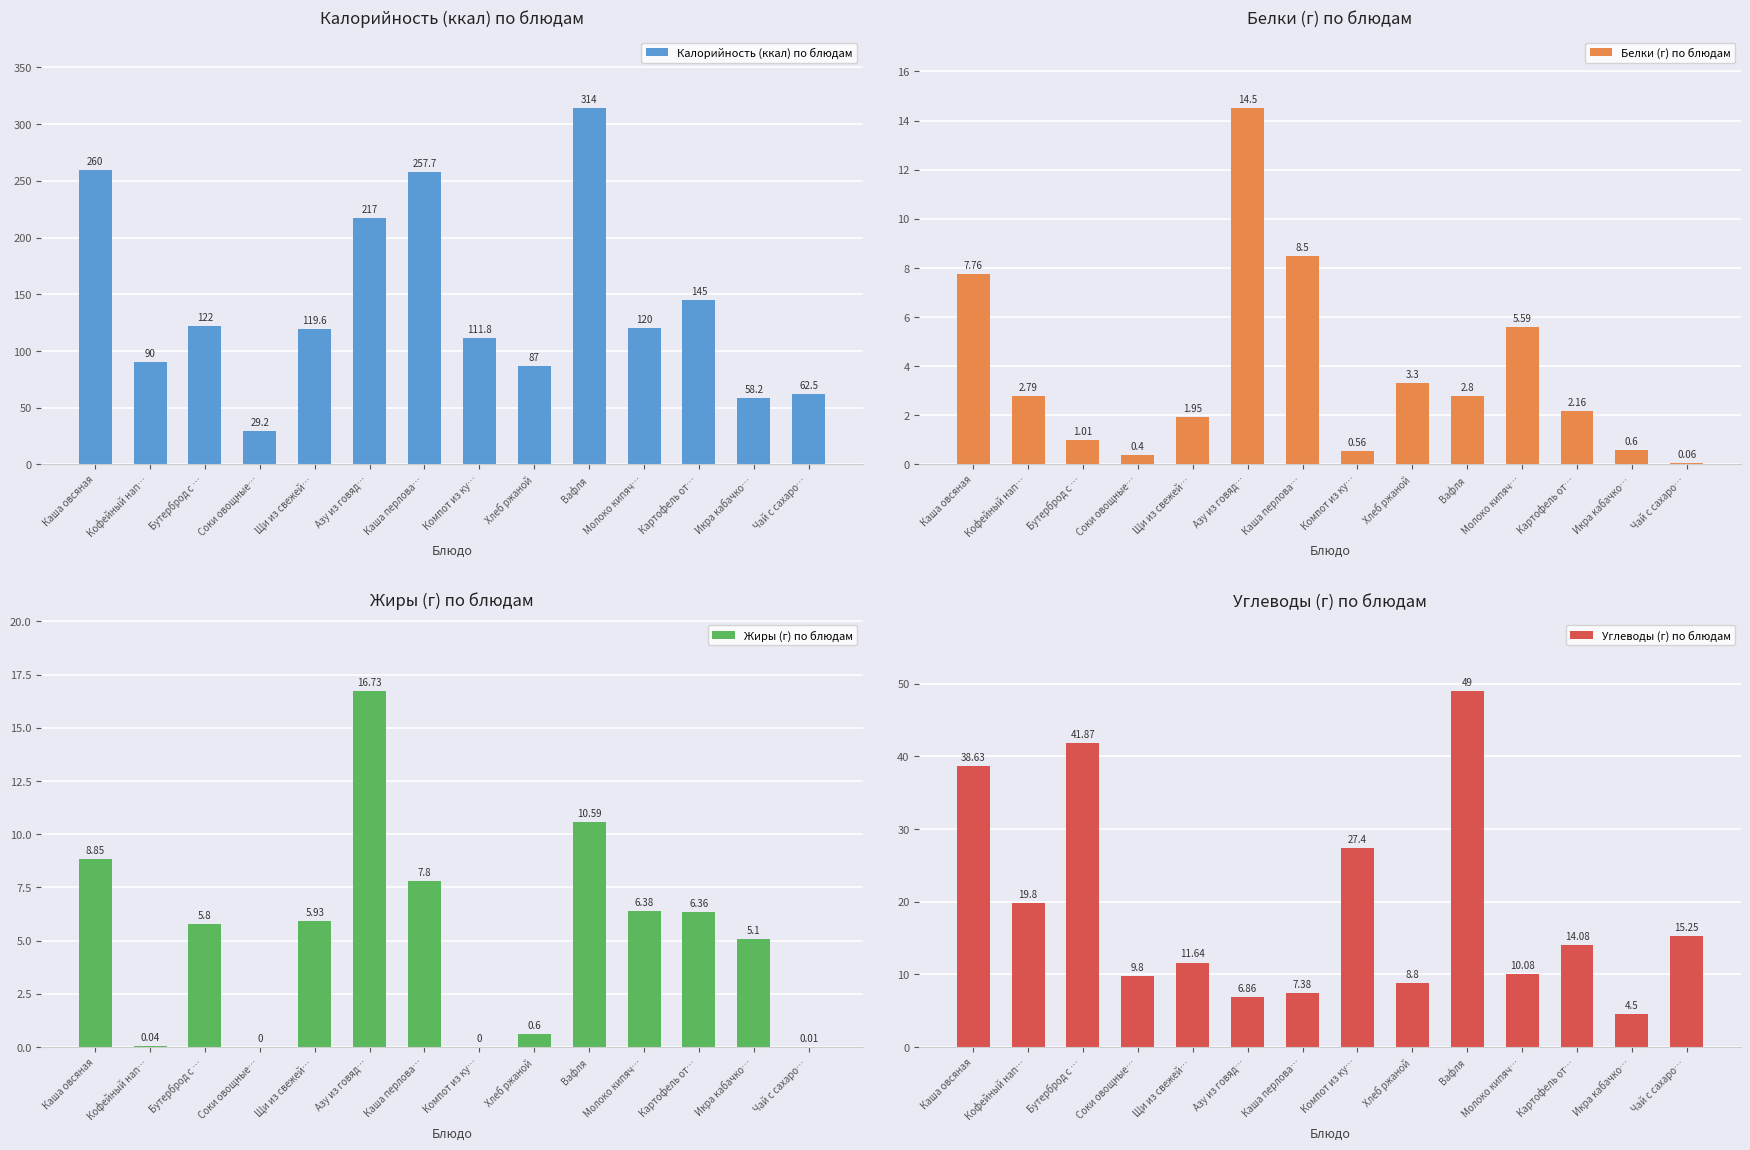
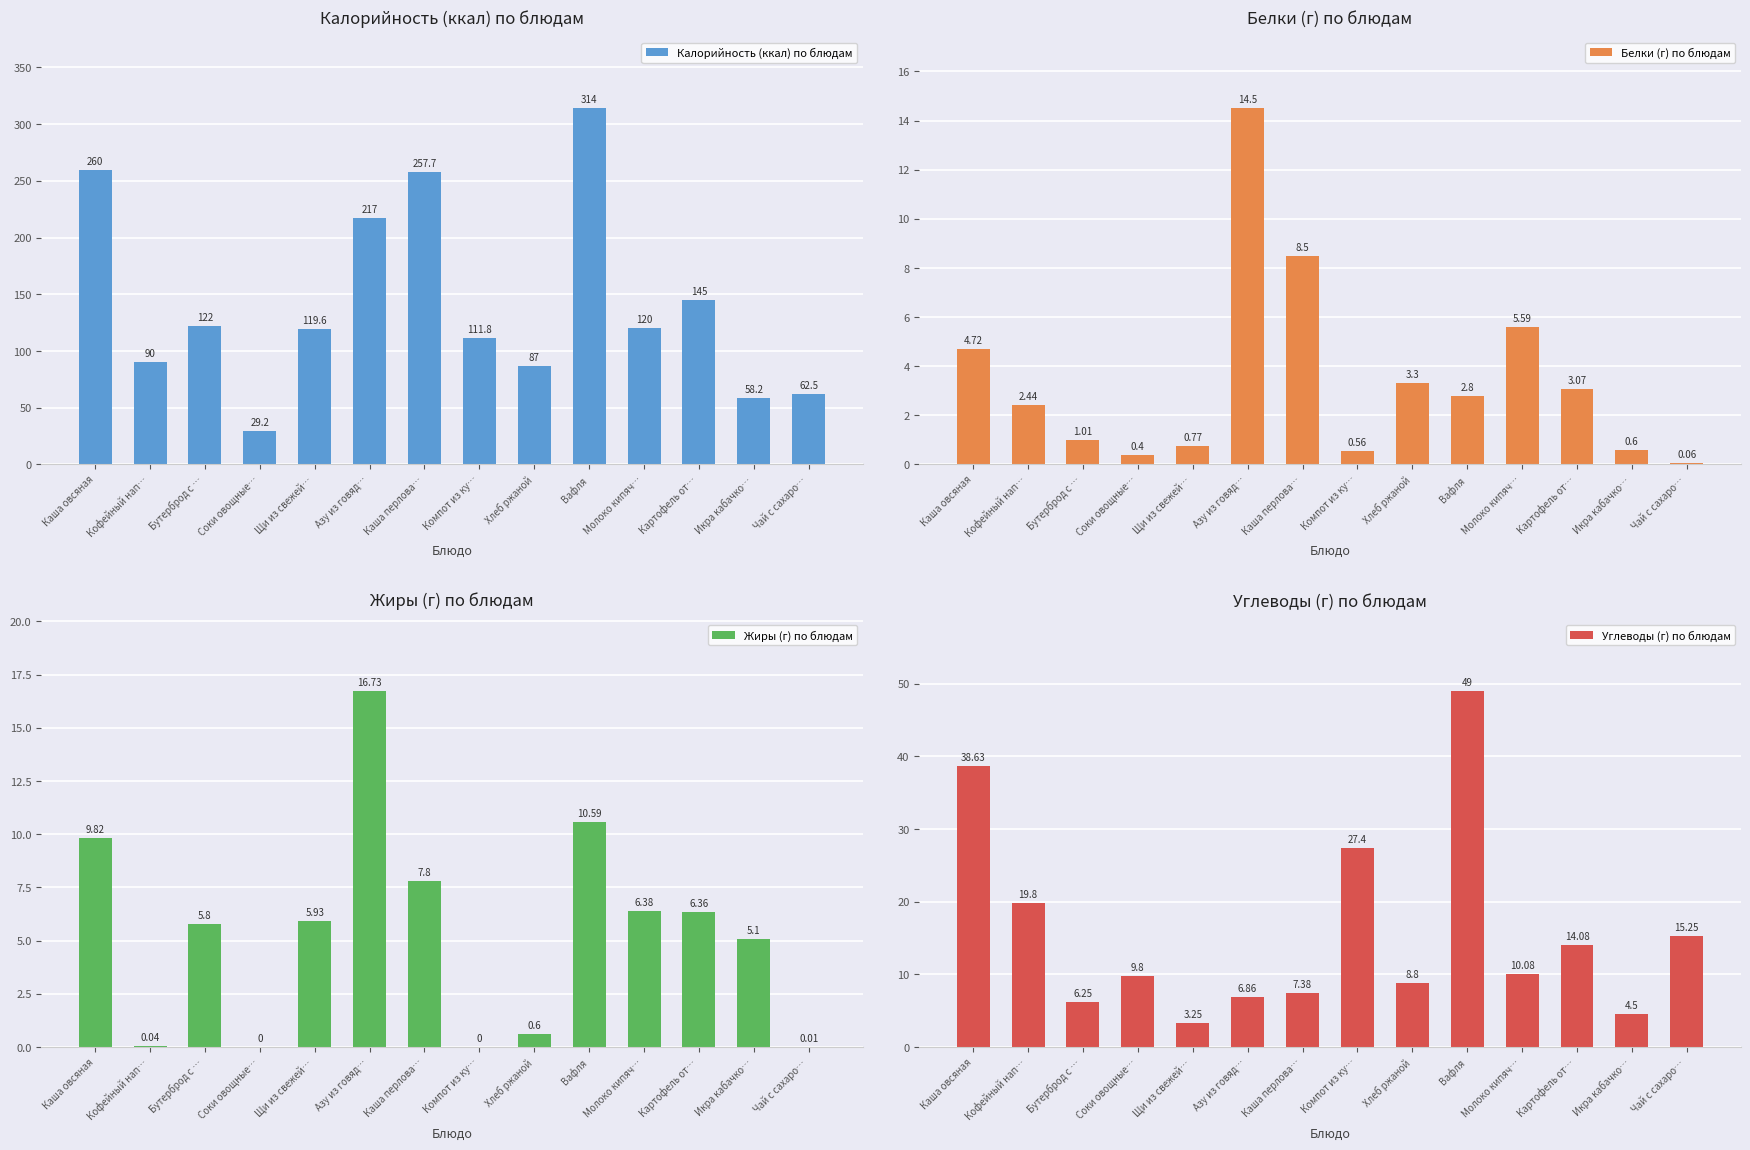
  {
    "Калорийность (ккал) по блюдам": {
      "Каша овсяная": 260,
      "Кофейный нап…": 90,
      "Бутерброд с …": 122,
      "Соки овощные…": 29.2,
      "Щи из свежей…": 119.6,
      "Азу из говяд…": 217,
      "Каша перлова…": 257.7,
      "Компот из ку…": 111.8,
      "Хлеб ржаной": 87,
      "Вафля": 314,
      "Молоко кипяч…": 120,
      "Картофель от…": 145,
      "Икра кабачко…": 58.2,
      "Чай с сахаро…": 62.5
    },
    "Белки (г) по блюдам": {
-     "Каша овсяная": 7.76,
-     "Кофейный нап…": 2.79,
+     "Каша овсяная": 4.72,
+     "Кофейный нап…": 2.44,
      "Бутерброд с …": 1.01,
      "Соки овощные…": 0.4,
-     "Щи из свежей…": 1.95,
+     "Щи из свежей…": 0.77,
      "Азу из говяд…": 14.5,
      "Каша перлова…": 8.5,
      "Компот из ку…": 0.56,
      "Хлеб ржаной": 3.3,
      "Вафля": 2.8,
      "Молоко кипяч…": 5.59,
-     "Картофель от…": 2.16,
+     "Картофель от…": 3.07,
      "Икра кабачко…": 0.6,
      "Чай с сахаро…": 0.06
    },
    "Жиры (г) по блюдам": {
-     "Каша овсяная": 8.85,
+     "Каша овсяная": 9.82,
      "Кофейный нап…": 0.04,
      "Бутерброд с …": 5.8,
      "Соки овощные…": 0,
      "Щи из свежей…": 5.93,
      "Азу из говяд…": 16.73,
      "Каша перлова…": 7.8,
      "Компот из ку…": 0,
      "Хлеб ржаной": 0.6,
      "Вафля": 10.59,
      "Молоко кипяч…": 6.38,
      "Картофель от…": 6.36,
      "Икра кабачко…": 5.1,
      "Чай с сахаро…": 0.01
    },
    "Углеводы (г) по блюдам": {
      "Каша овсяная": 38.63,
      "Кофейный нап…": 19.8,
-     "Бутерброд с …": 41.87,
+     "Бутерброд с …": 6.25,
      "Соки овощные…": 9.8,
-     "Щи из свежей…": 11.64,
+     "Щи из свежей…": 3.25,
      "Азу из говяд…": 6.86,
      "Каша перлова…": 7.38,
      "Компот из ку…": 27.4,
      "Хлеб ржаной": 8.8,
      "Вафля": 49,
      "Молоко кипяч…": 10.08,
      "Картофель от…": 14.08,
      "Икра кабачко…": 4.5,
      "Чай с сахаро…": 15.25
    }
  }
